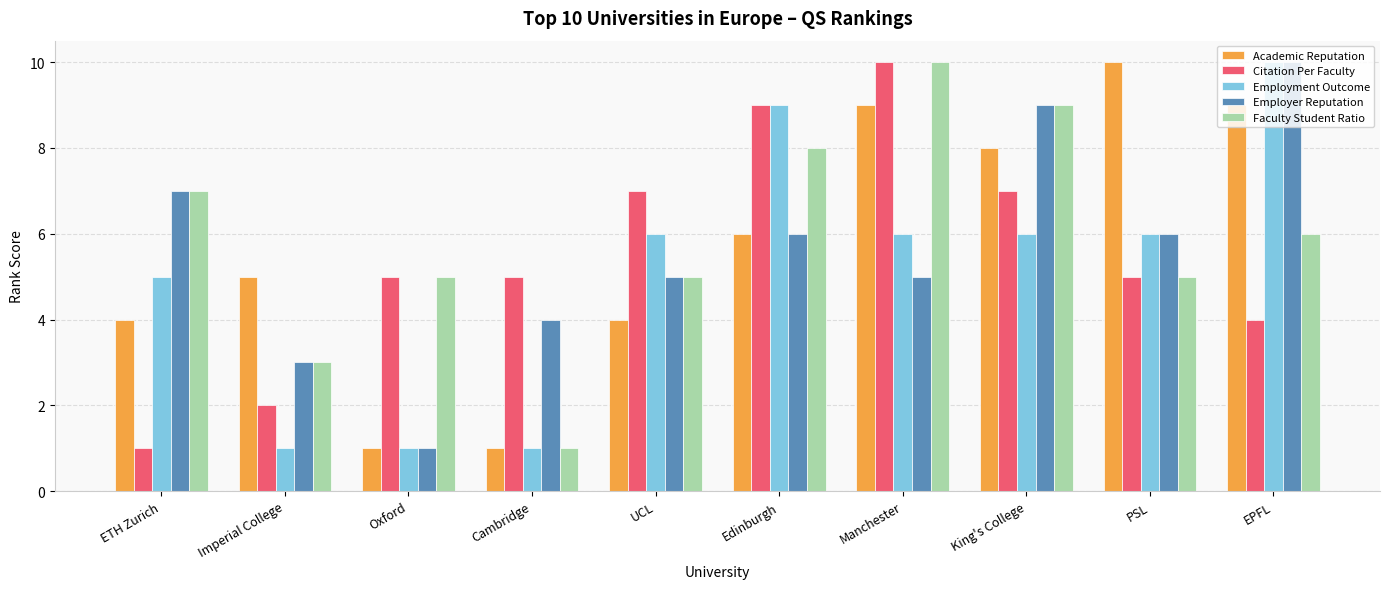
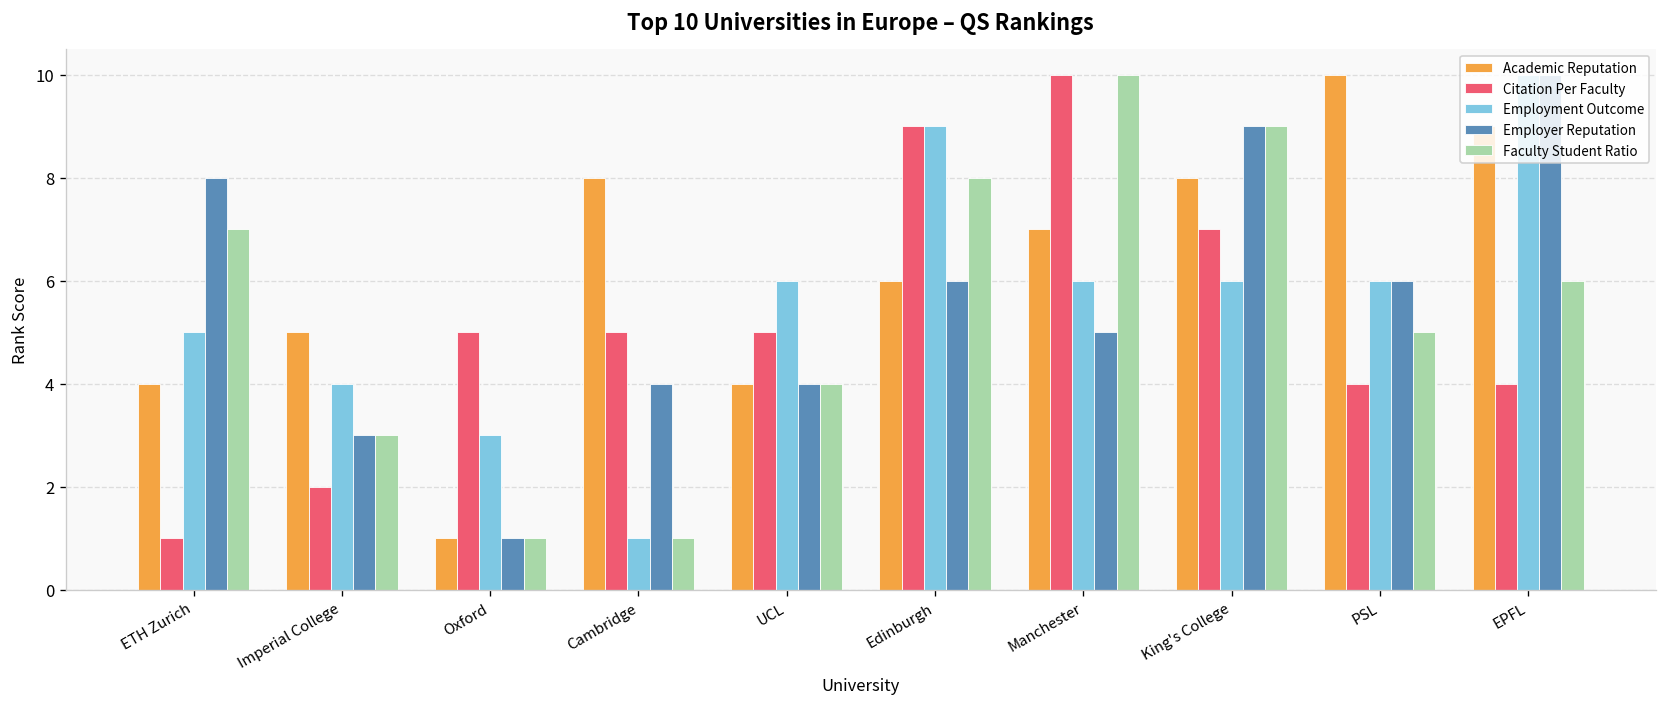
  {
    "Academic Reputation": {
      "ETH Zurich": 4,
      "Imperial College": 5,
      "Oxford": 1,
-     "Cambridge": 1,
+     "Cambridge": 8,
      "UCL": 4,
      "Edinburgh": 6,
-     "Manchester": 9,
+     "Manchester": 7,
      "King's College": 8,
      "PSL": 10
    },
    "Citation Per Faculty": {
      "ETH Zurich": 1,
      "Imperial College": 2,
      "Oxford": 5,
      "Cambridge": 5,
-     "UCL": 7,
+     "UCL": 5,
      "Edinburgh": 9,
      "Manchester": 10,
      "King's College": 7,
-     "PSL": 5,
+     "PSL": 4,
      "EPFL": 4
    },
    "Employment Outcome": {
      "ETH Zurich": 5,
-     "Imperial College": 1,
-     "Oxford": 1,
+     "Imperial College": 4,
+     "Oxford": 3,
      "Cambridge": 1,
      "UCL": 6,
      "Edinburgh": 9,
      "Manchester": 6,
      "King's College": 6,
      "PSL": 6
    },
    "Employer Reputation": {
-     "ETH Zurich": 7,
+     "ETH Zurich": 8,
      "Imperial College": 3,
      "Oxford": 1,
      "Cambridge": 4,
-     "UCL": 5,
+     "UCL": 4,
      "Edinburgh": 6,
      "Manchester": 5,
      "King's College": 9,
      "PSL": 6
    },
    "Faculty Student Ratio": {
      "ETH Zurich": 7,
      "Imperial College": 3,
-     "Oxford": 5,
+     "Oxford": 1,
      "Cambridge": 1,
-     "UCL": 5,
+     "UCL": 4,
      "Edinburgh": 8,
      "Manchester": 10,
      "King's College": 9,
      "PSL": 5,
      "EPFL": 6
    }
  }
